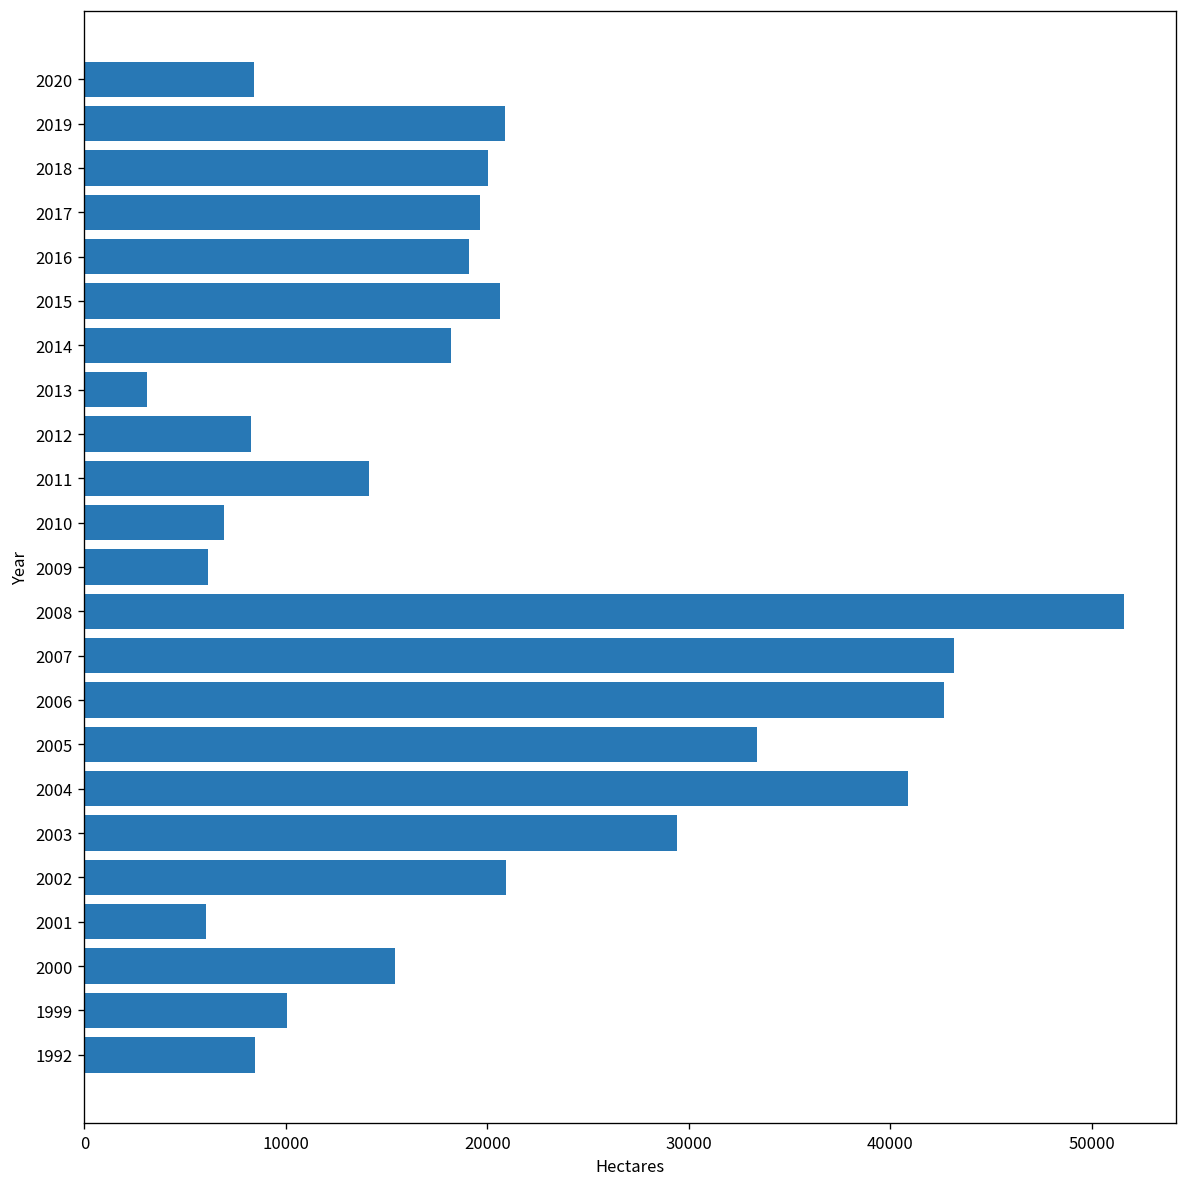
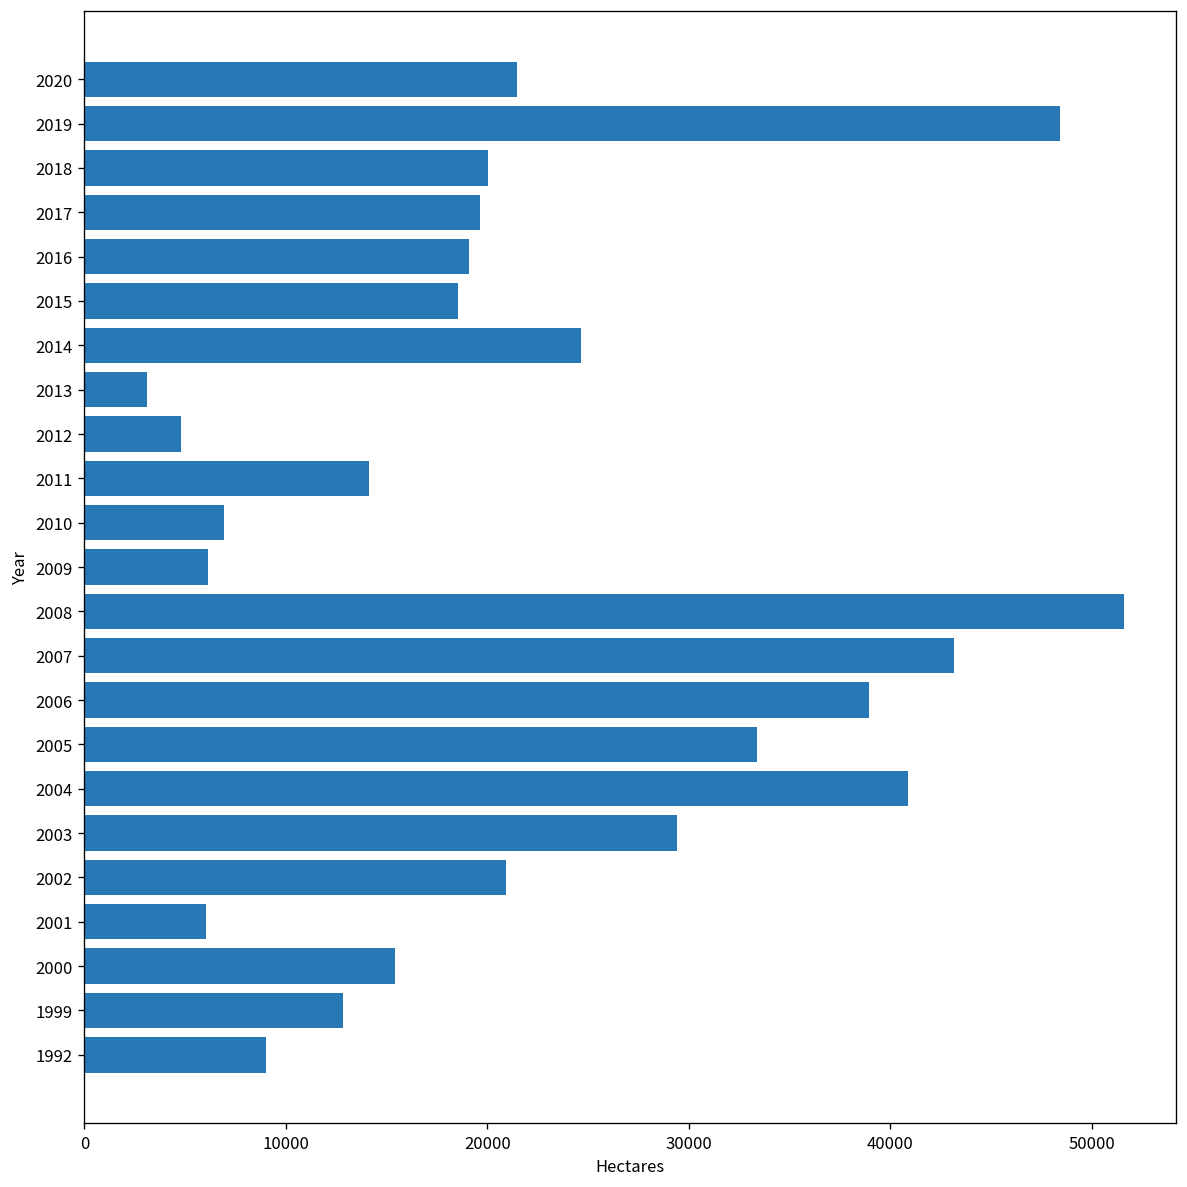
  {
-   "2020": 8400,
-   "2019": 20900,
+   "2020": 21500,
+   "2019": 48400,
    "2018": 20000,
    "2017": 19700,
    "2016": 19100,
-   "2015": 20600,
-   "2014": 18200,
+   "2015": 18500,
+   "2014": 24700,
    "2013": 3100,
-   "2012": 8300,
+   "2012": 4800,
    "2011": 14200,
    "2010": 6900,
    "2009": 6100,
    "2008": 51600,
    "2007": 43200,
-   "2006": 42700,
+   "2006": 38900,
    "2005": 33400,
    "2004": 40900,
    "2003": 29400,
    "2002": 20900,
    "2001": 6000,
    "2000": 15400,
-   "1999": 10100,
-   "1992": 8500
+   "1999": 12800,
+   "1992": 9000
  }
